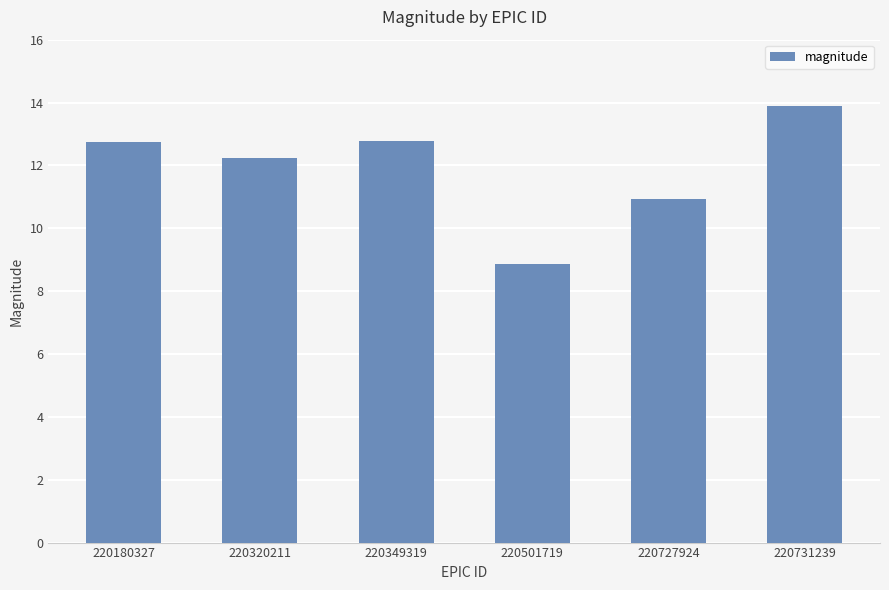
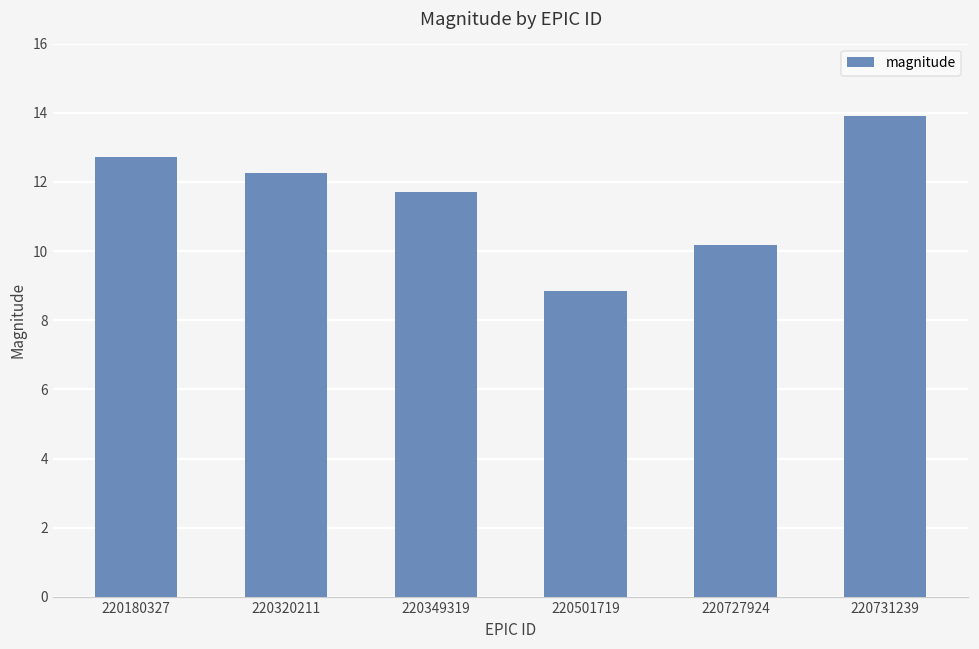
  {
    "220180327": 12.7,
    "220320211": 12.2,
-   "220349319": 12.8,
+   "220349319": 11.7,
    "220501719": 8.9,
-   "220727924": 10.9,
+   "220727924": 10.2,
    "220731239": 13.9
  }
